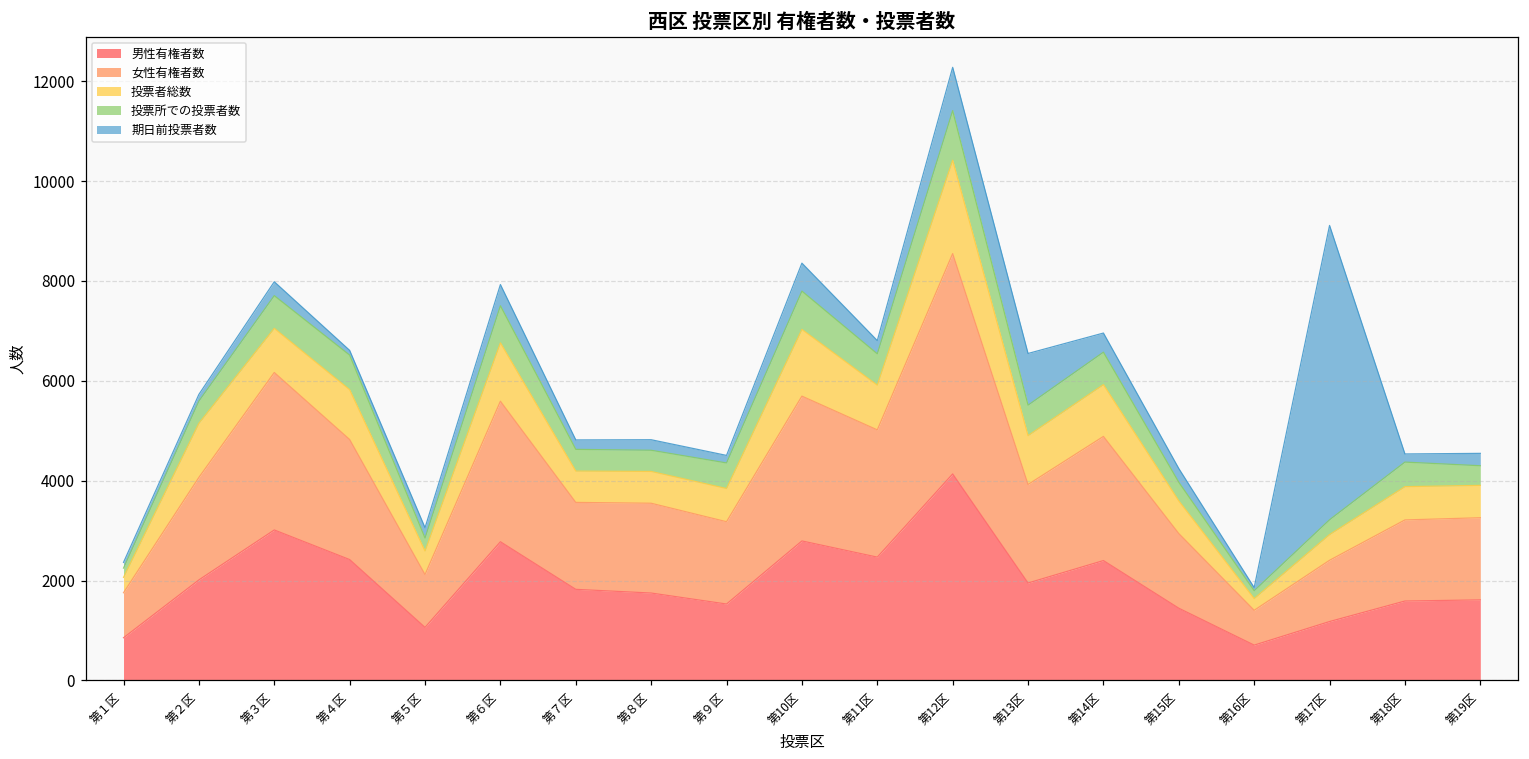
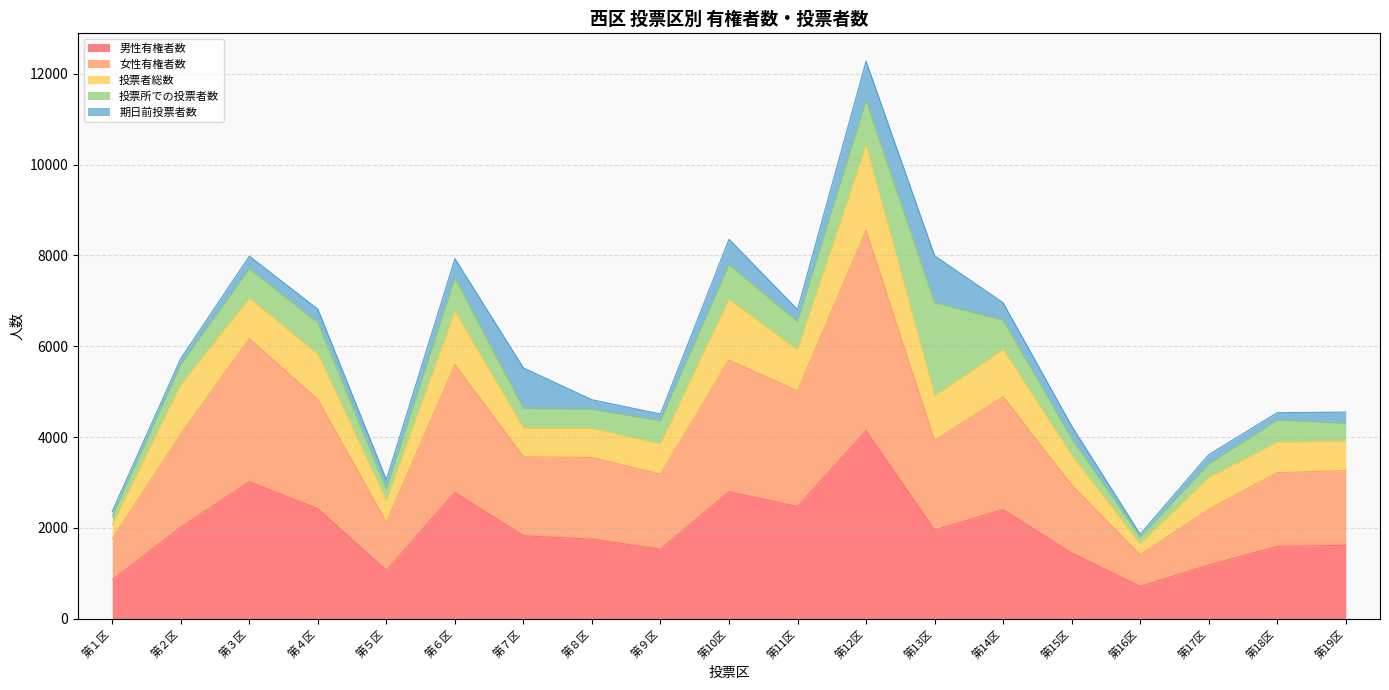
  {
    "投票者総数": {
      "第１区": 300,
      "第２区": 1100,
      "第３区": 900,
      "第４区": 1000,
      "第５区": 500,
      "第６区": 1200,
      "第７区": 600,
      "第８区": 600,
      "第９区": 700,
      "第10区": 1300,
      "第11区": 900,
      "第12区": 1900,
      "第13区": 1000,
      "第14区": 1000,
      "第15区": 700,
      "第16区": 200,
-     "第17区": 500,
+     "第17区": 700,
      "第18区": 700,
      "第19区": 600
    },
    "投票所での投票者数": {
      "第１区": 200,
      "第２区": 400,
      "第３区": 700,
      "第４区": 700,
      "第５区": 300,
      "第６区": 700,
      "第７区": 400,
      "第８区": 400,
      "第９区": 500,
      "第10区": 800,
      "第11区": 600,
      "第12区": 1000,
-     "第13区": 600,
+     "第13区": 2100,
      "第14区": 700,
      "第15区": 400,
      "第16区": 200,
      "第17区": 300,
      "第18区": 500,
      "第19区": 400
    },
    "期日前投票者数": {
      "第１区": 100,
      "第２区": 100,
      "第３区": 300,
-     "第４区": 100,
+     "第４区": 300,
      "第５区": 200,
      "第６区": 400,
-     "第７区": 200,
+     "第７区": 900,
      "第８区": 200,
      "第９区": 200,
      "第10区": 600,
      "第11区": 300,
      "第12区": 900,
      "第13区": 1000,
      "第14区": 400,
      "第15区": 300,
      "第16区": 100,
-     "第17区": 5900,
+     "第17区": 200,
      "第18区": 200,
      "第19区": 200
    }
  }
